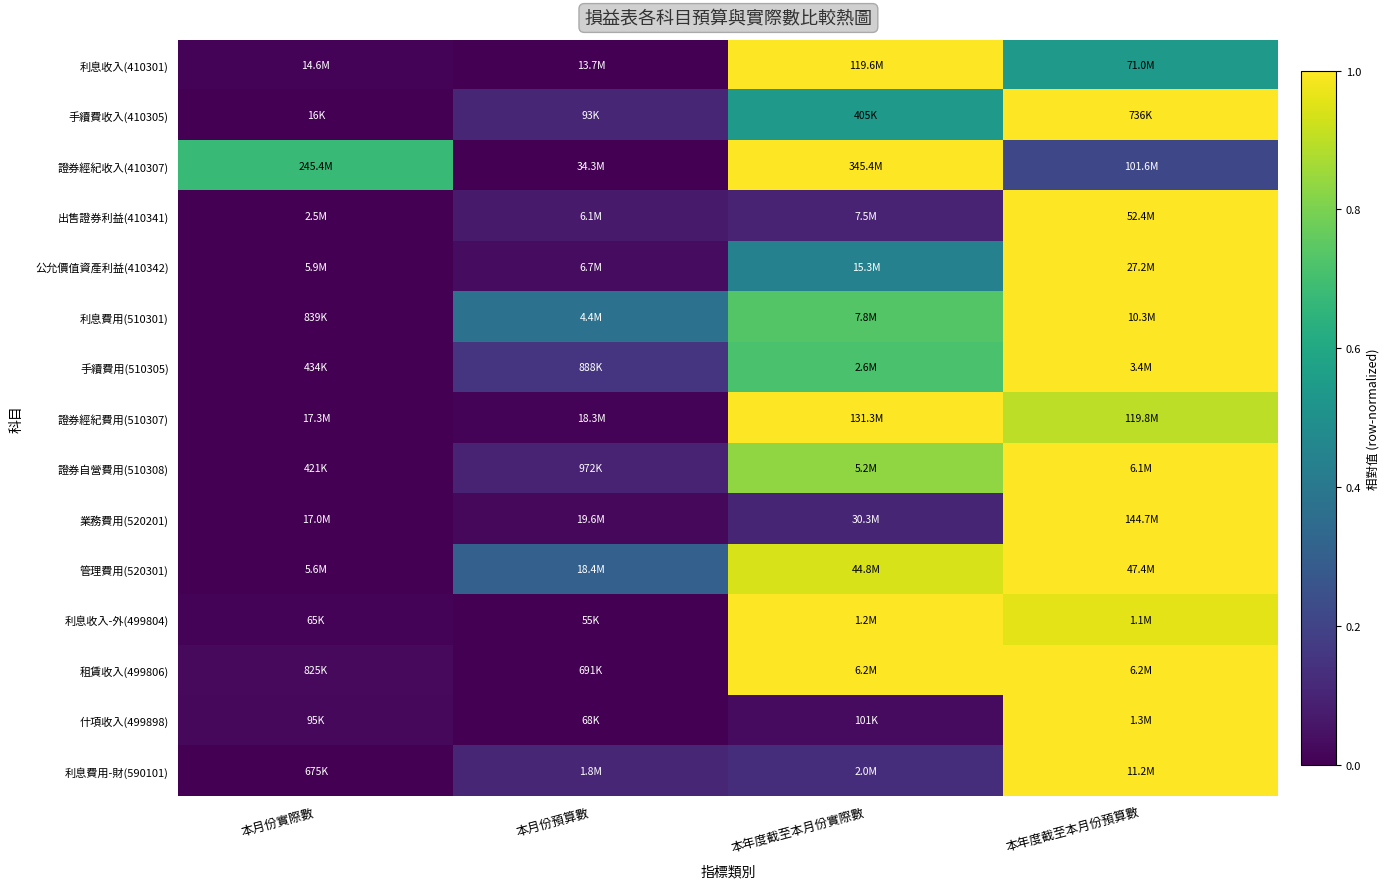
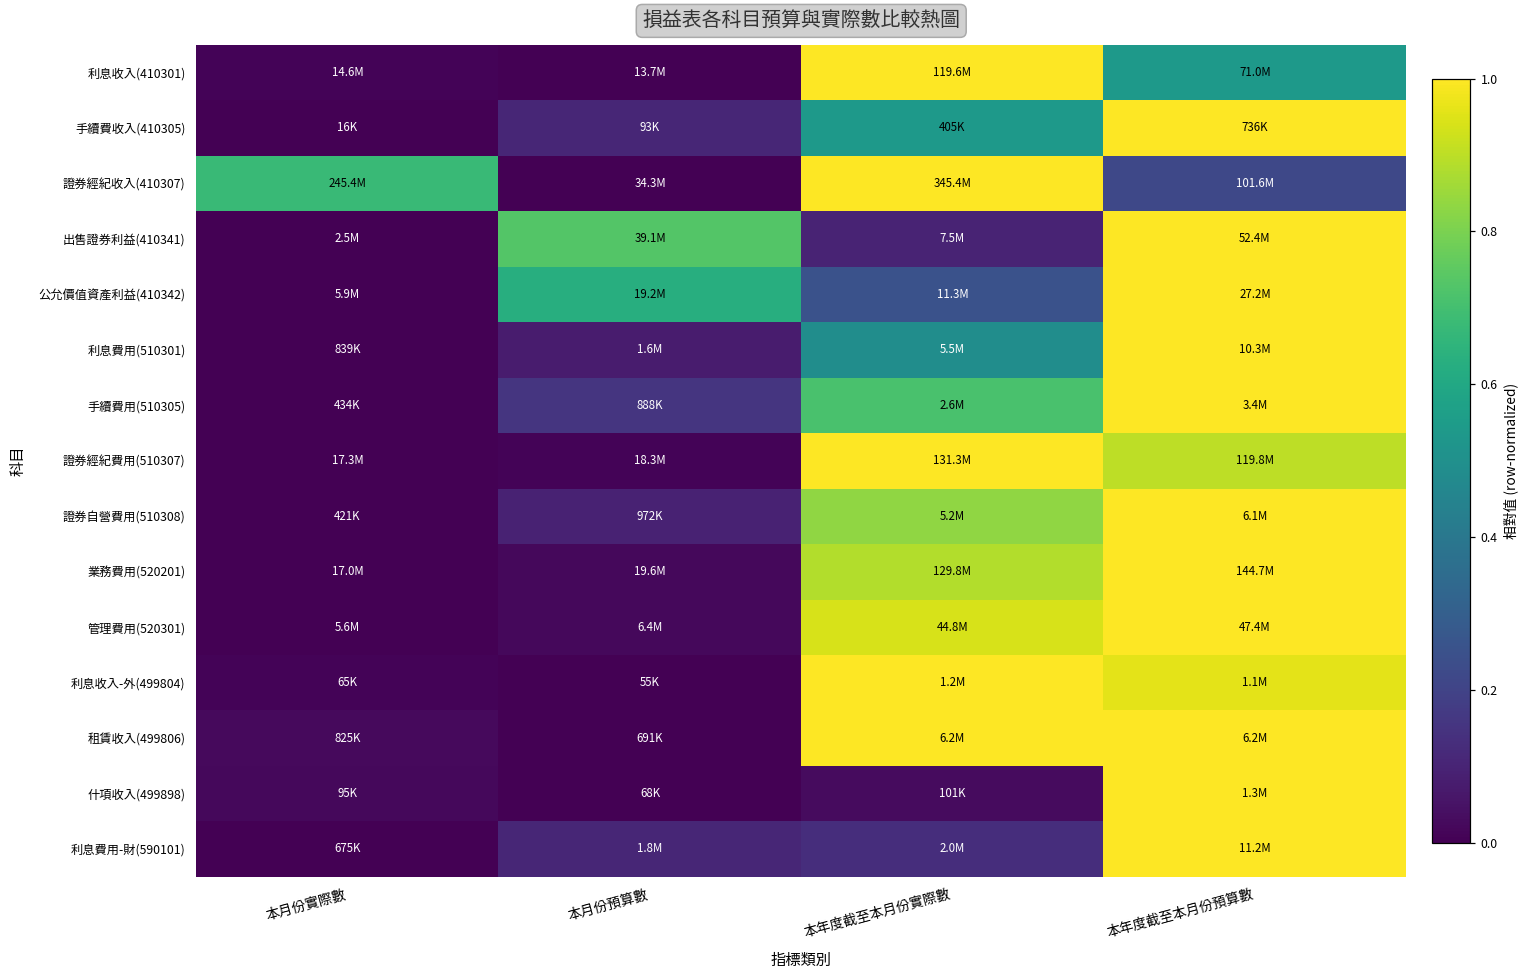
  {
    "利息收入(410301)": {
      "本月份實際數": "14.6M",
      "本月份預算數": "13.7M",
      "本年度截至本月份實際數": "119.6M",
      "本年度截至本月份預算數": "71.0M"
    },
    "手續費收入(410305)": {
      "本月份實際數": "16K",
      "本月份預算數": "93K",
      "本年度截至本月份實際數": "405K",
      "本年度截至本月份預算數": "736K"
    },
    "證券經紀收入(410307)": {
      "本月份實際數": "245.4M",
      "本月份預算數": "34.3M",
      "本年度截至本月份實際數": "345.4M",
      "本年度截至本月份預算數": "101.6M"
    },
    "出售證券利益(410341)": {
      "本月份實際數": "2.5M",
-     "本月份預算數": "6.1M",
+     "本月份預算數": "39.1M",
      "本年度截至本月份實際數": "7.5M",
      "本年度截至本月份預算數": "52.4M"
    },
    "公允價值資產利益(410342)": {
      "本月份實際數": "5.9M",
-     "本月份預算數": "6.7M",
-     "本年度截至本月份實際數": "15.3M",
+     "本月份預算數": "19.2M",
+     "本年度截至本月份實際數": "11.3M",
      "本年度截至本月份預算數": "27.2M"
    },
    "利息費用(510301)": {
      "本月份實際數": "839K",
-     "本月份預算數": "4.4M",
-     "本年度截至本月份實際數": "7.8M",
+     "本月份預算數": "1.6M",
+     "本年度截至本月份實際數": "5.5M",
      "本年度截至本月份預算數": "10.3M"
    },
    "手續費用(510305)": {
      "本月份實際數": "434K",
      "本月份預算數": "888K",
      "本年度截至本月份實際數": "2.6M",
      "本年度截至本月份預算數": "3.4M"
    },
    "證券經紀費用(510307)": {
      "本月份實際數": "17.3M",
      "本月份預算數": "18.3M",
      "本年度截至本月份實際數": "131.3M",
      "本年度截至本月份預算數": "119.8M"
    },
    "證券自營費用(510308)": {
      "本月份實際數": "421K",
      "本月份預算數": "972K",
      "本年度截至本月份實際數": "5.2M",
      "本年度截至本月份預算數": "6.1M"
    },
    "業務費用(520201)": {
      "本月份實際數": "17.0M",
      "本月份預算數": "19.6M",
-     "本年度截至本月份實際數": "30.3M",
+     "本年度截至本月份實際數": "129.8M",
      "本年度截至本月份預算數": "144.7M"
    },
    "管理費用(520301)": {
      "本月份實際數": "5.6M",
-     "本月份預算數": "18.4M",
+     "本月份預算數": "6.4M",
      "本年度截至本月份實際數": "44.8M",
      "本年度截至本月份預算數": "47.4M"
    },
    "利息收入-外(499804)": {
      "本月份實際數": "65K",
      "本月份預算數": "55K",
      "本年度截至本月份實際數": "1.2M",
      "本年度截至本月份預算數": "1.1M"
    },
    "租賃收入(499806)": {
      "本月份實際數": "825K",
      "本月份預算數": "691K",
      "本年度截至本月份實際數": "6.2M",
      "本年度截至本月份預算數": "6.2M"
    },
    "什項收入(499898)": {
      "本月份實際數": "95K",
      "本月份預算數": "68K",
      "本年度截至本月份實際數": "101K",
      "本年度截至本月份預算數": "1.3M"
    },
    "利息費用-財(590101)": {
      "本月份實際數": "675K",
      "本月份預算數": "1.8M",
      "本年度截至本月份實際數": "2.0M",
      "本年度截至本月份預算數": "11.2M"
    }
  }
